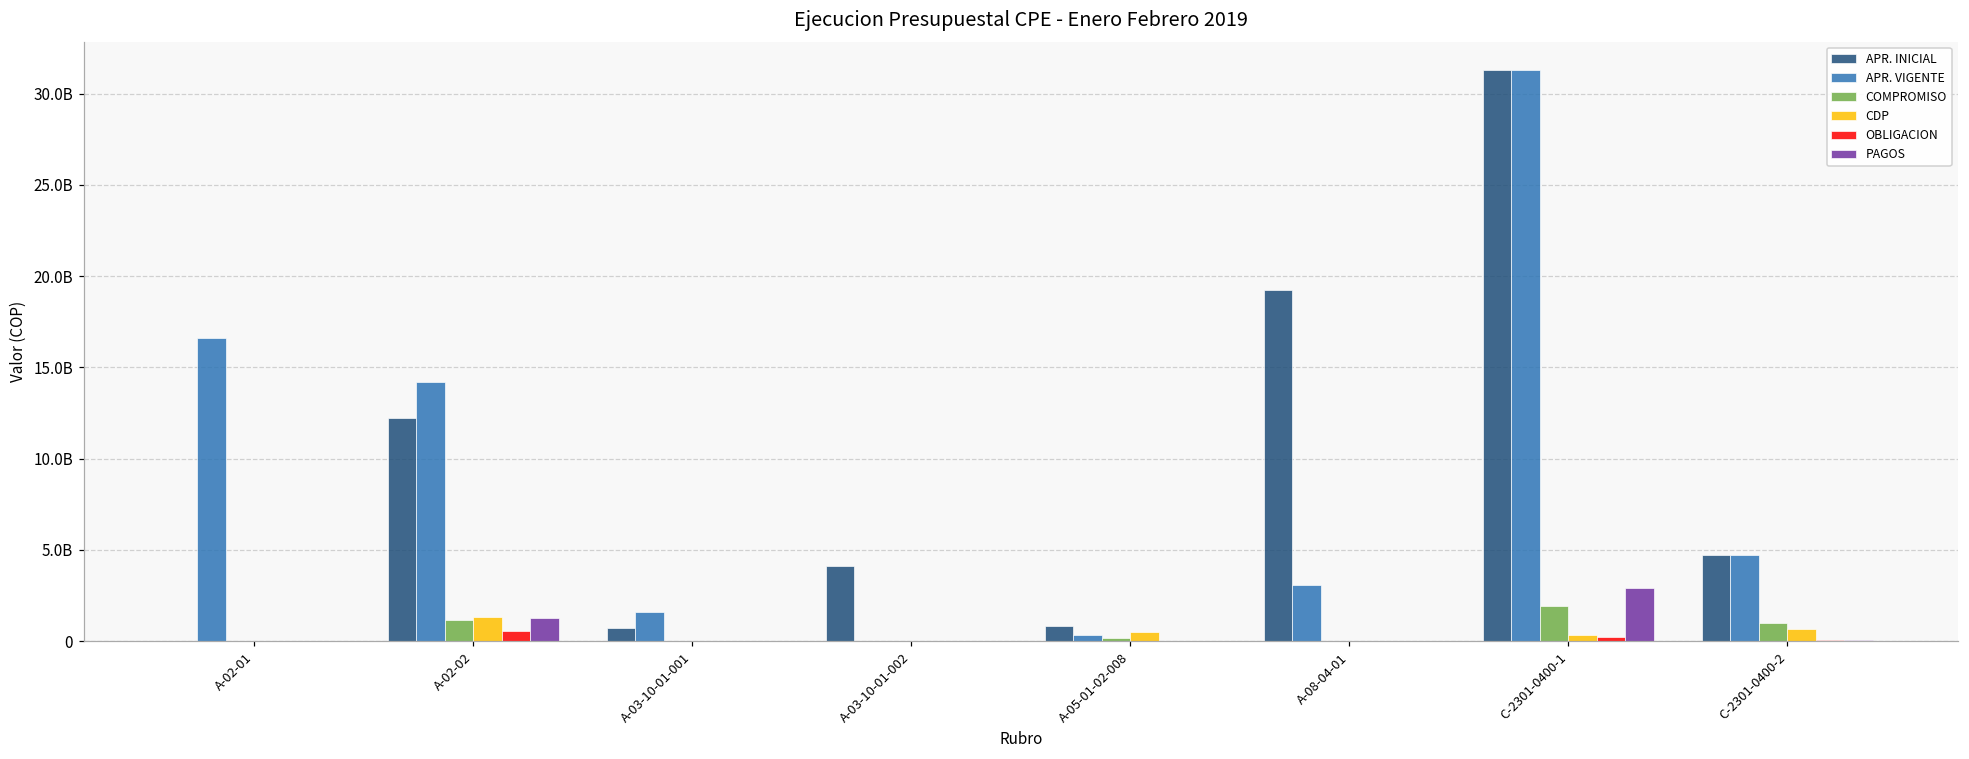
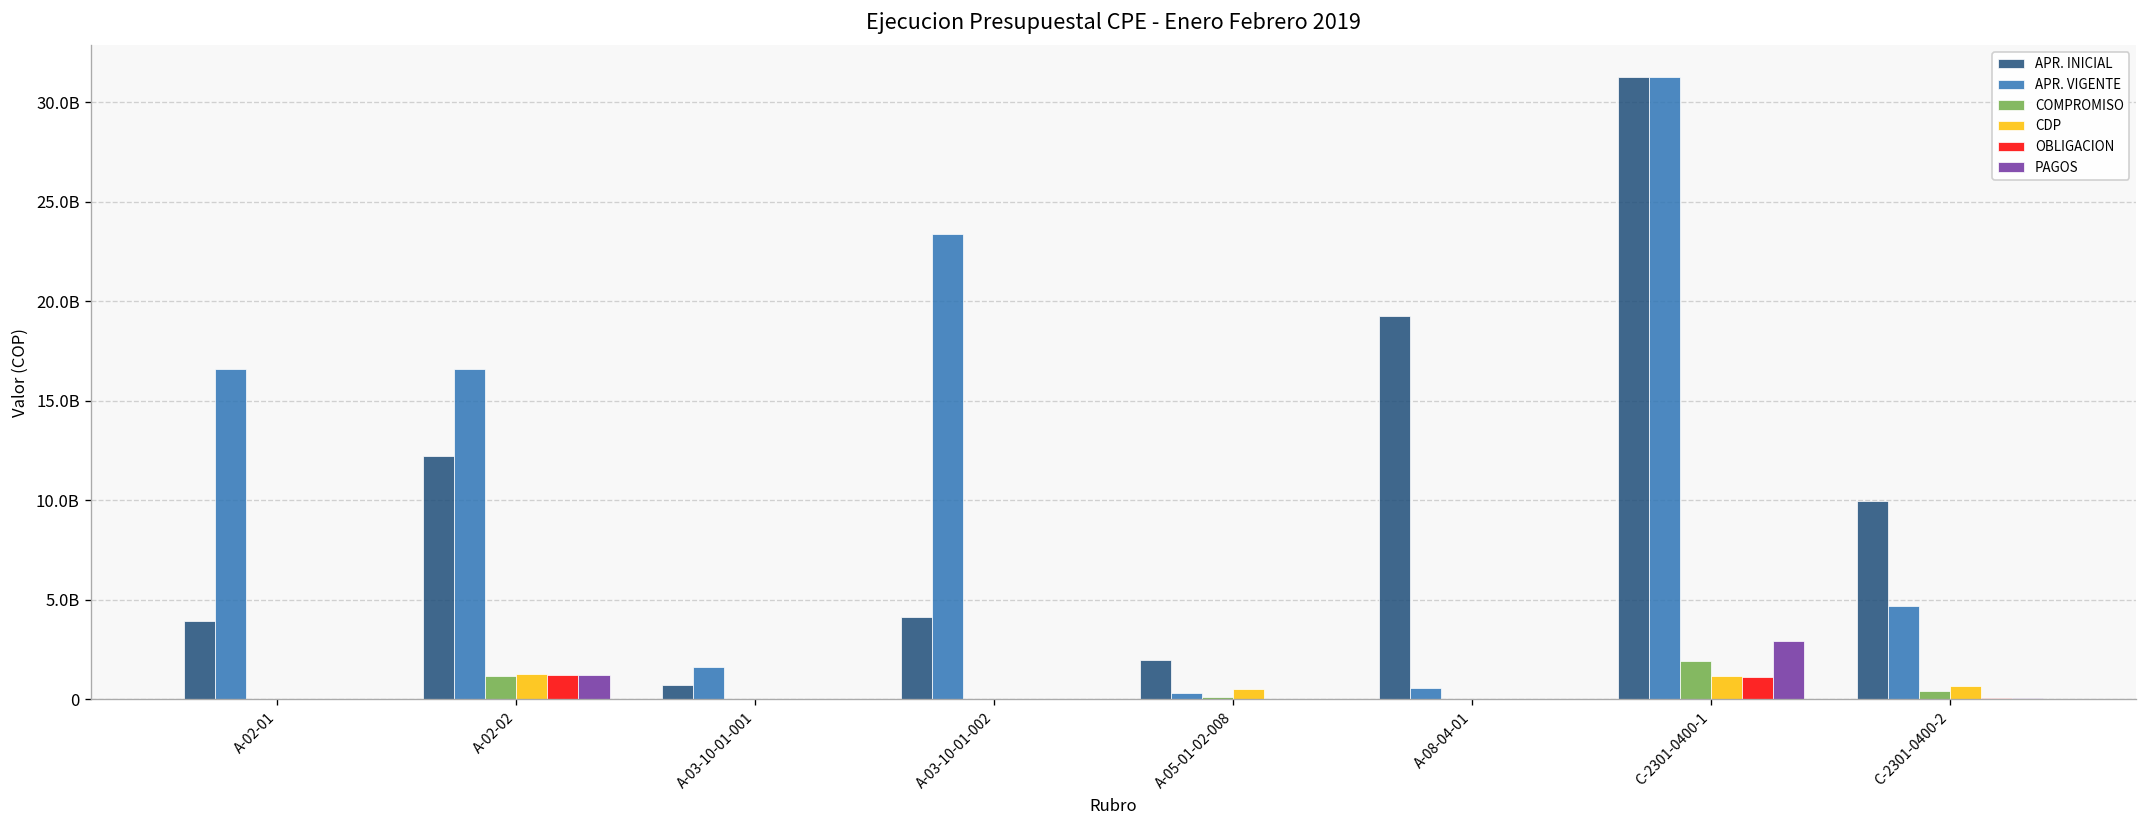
  {
    "APR. INICIAL": {
-     "A-02-01": 0,
+     "A-02-01": 4000000000,
      "A-02-02": 12200000000,
      "A-03-10-01-001": 700000000,
      "A-03-10-01-002": 4100000000,
-     "A-05-01-02-008": 800000000,
+     "A-05-01-02-008": 2000000000,
      "A-08-04-01": 19300000000,
      "C-2301-0400-1": 31300000000,
-     "C-2301-0400-2": 4700000000
+     "C-2301-0400-2": 10000000000
    },
    "APR. VIGENTE": {
      "A-02-01": 16600000000,
-     "A-02-02": 14200000000,
+     "A-02-02": 16600000000,
      "A-03-10-01-001": 1600000000,
-     "A-03-10-01-002": 0,
+     "A-03-10-01-002": 23400000000,
      "A-05-01-02-008": 300000000,
-     "A-08-04-01": 3000000000,
+     "A-08-04-01": 600000000,
      "C-2301-0400-1": 31300000000,
      "C-2301-0400-2": 4700000000
    },
    "COMPROMISO": {
      "A-02-01": 0,
      "A-02-02": 1200000000,
      "A-03-10-01-001": 0,
      "A-03-10-01-002": 0,
      "A-08-04-01": 0,
      "C-2301-0400-1": 1900000000,
-     "C-2301-0400-2": 1000000000
+     "C-2301-0400-2": 400000000
    },
    "CDP": {
      "A-02-01": 0,
      "A-02-02": 1300000000,
      "A-03-10-01-001": 0,
      "A-03-10-01-002": 0,
      "A-05-01-02-008": 500000000,
      "A-08-04-01": 0,
-     "C-2301-0400-1": 300000000,
+     "C-2301-0400-1": 1100000000,
      "C-2301-0400-2": 700000000
    },
    "OBLIGACION": {
      "A-02-01": 0,
-     "A-02-02": 500000000,
+     "A-02-02": 1200000000,
      "A-03-10-01-001": 0,
      "A-03-10-01-002": 0,
      "A-05-01-02-008": 0,
      "A-08-04-01": 0,
-     "C-2301-0400-1": 200000000
+     "C-2301-0400-1": 1100000000
    },
    "PAGOS": {
      "A-02-01": 0,
      "A-02-02": 1200000000,
      "A-03-10-01-001": 0,
      "A-03-10-01-002": 0,
      "A-05-01-02-008": 0,
      "A-08-04-01": 0,
      "C-2301-0400-1": 2900000000
    }
  }
